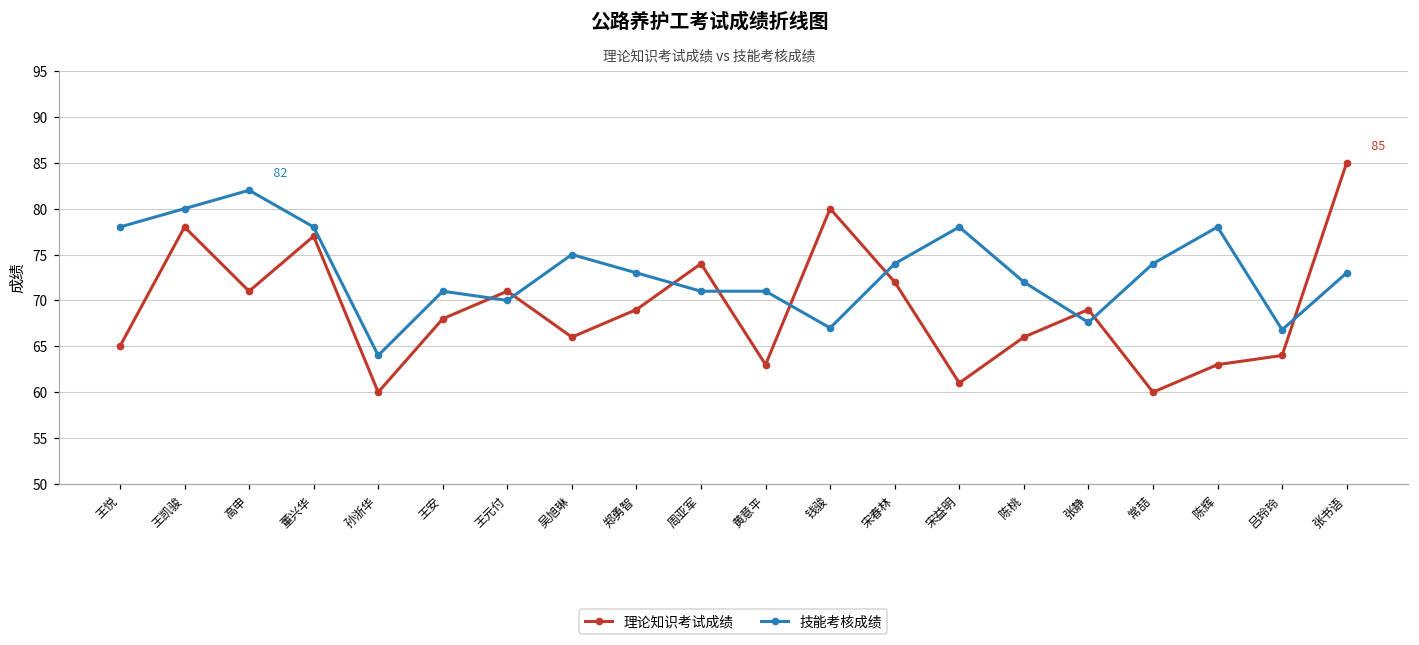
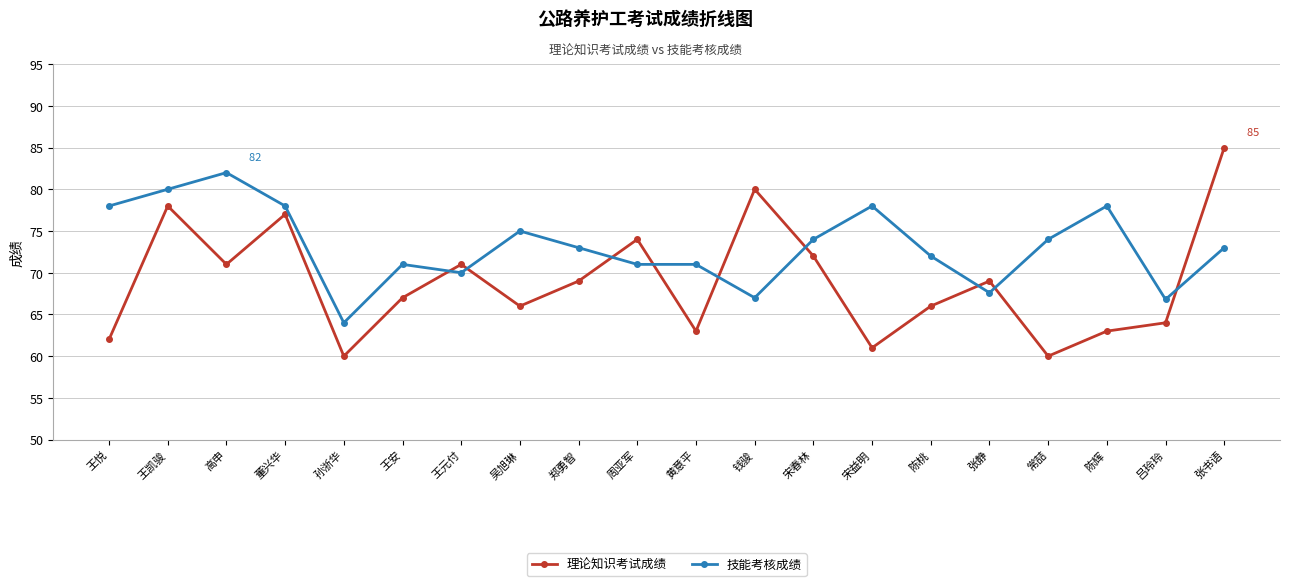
  {
    "理论知识考试成绩": {
-     "王悦": 65,
+     "王悦": 62,
      "王凯骏": 78,
      "高申": 71,
      "董兴华": 77,
      "孙浙华": 60,
-     "王安": 68,
+     "王安": 67,
      "王元付": 71,
      "吴旭琳": 66,
      "郑勇智": 69,
      "周亚军": 74,
      "黄意平": 63,
      "钱骏": 80,
      "宋春林": 72,
      "宋益明": 61,
      "陈桃": 66,
      "张静": 69,
      "常喆": 60,
      "陈辉": 63,
      "吕玲玲": 64
    },
    "技能考核成绩": {
      "高申": 82
    }
  }
